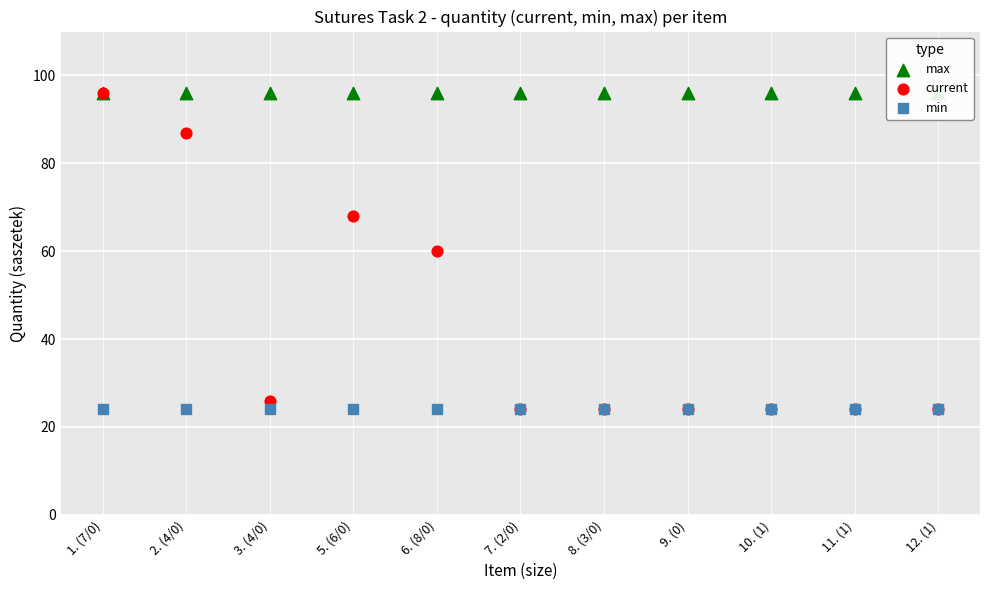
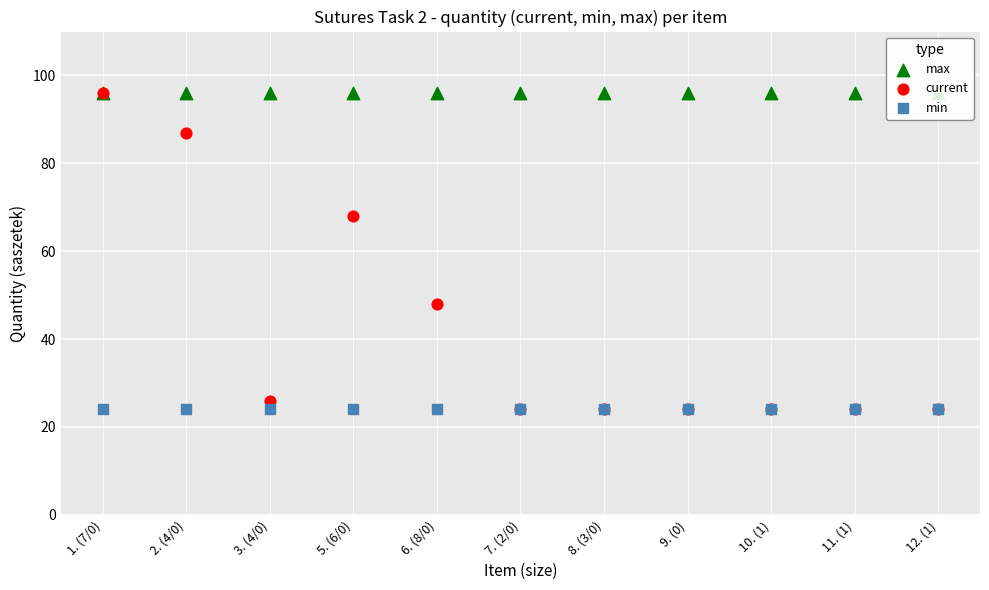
  {
    "current": {
-     "6. (8/0)": 60
+     "6. (8/0)": 48
    }
  }
